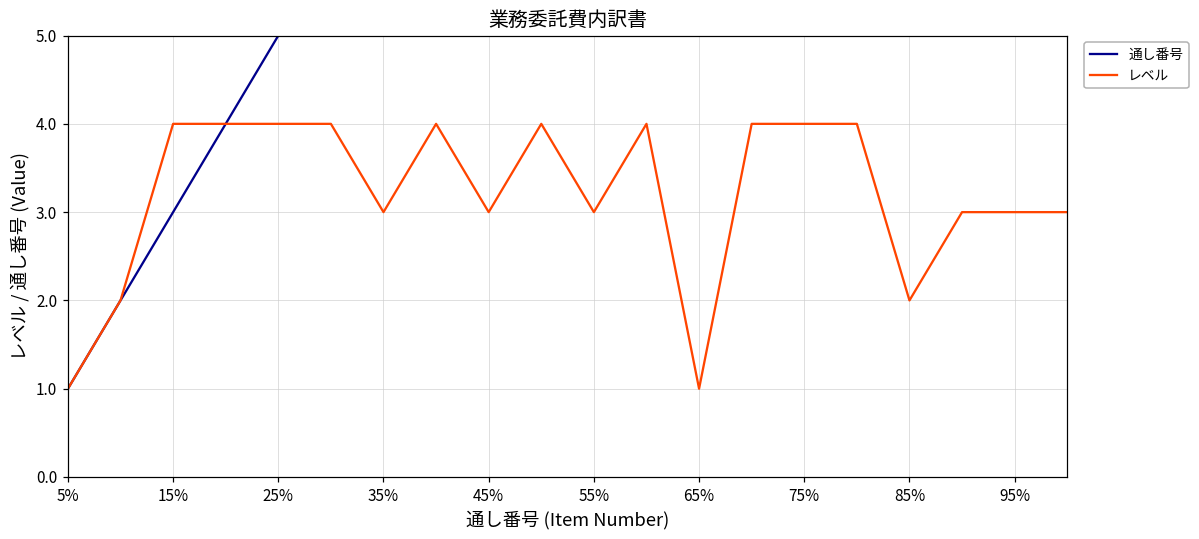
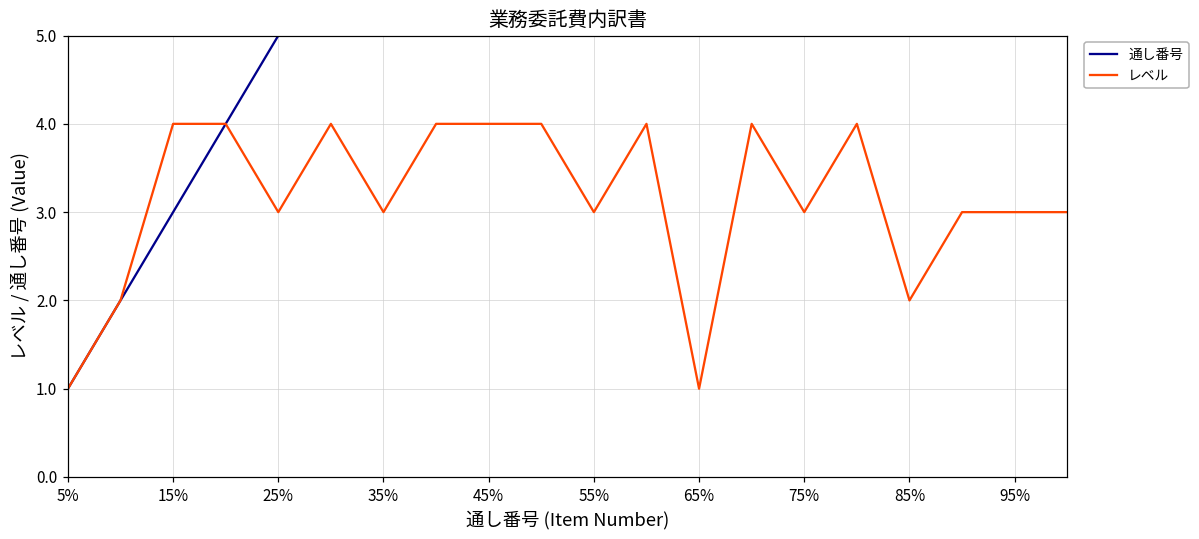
  {
    "通し番号": {
      "15%": 3,
      "25%": 5
    },
    "レベル": {
      "15%": 4,
-     "25%": 4,
+     "25%": 3,
      "35%": 3,
-     "45%": 3,
+     "45%": 4,
      "55%": 3,
      "65%": 1,
-     "75%": 4,
+     "75%": 3,
      "85%": 2,
      "95%": 3
    }
  }
